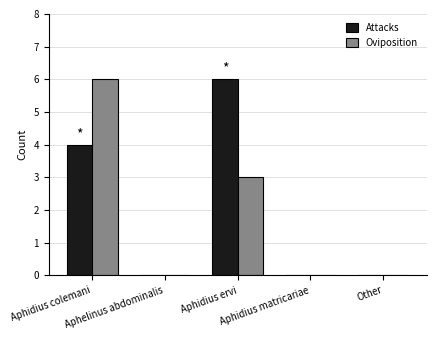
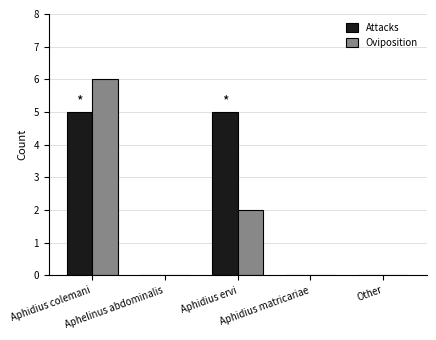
  {
    "Attacks": {
-     "Aphidius colemani": 4,
+     "Aphidius colemani": 5,
      "Aphelinus abdominalis": 0,
-     "Aphidius ervi": 6,
+     "Aphidius ervi": 5,
      "Aphidius matricariae": 0,
      "Other": 0
    },
    "Oviposition": {
      "Aphidius colemani": 6,
      "Aphelinus abdominalis": 0,
-     "Aphidius ervi": 3,
+     "Aphidius ervi": 2,
      "Aphidius matricariae": 0,
      "Other": 0
    }
  }
